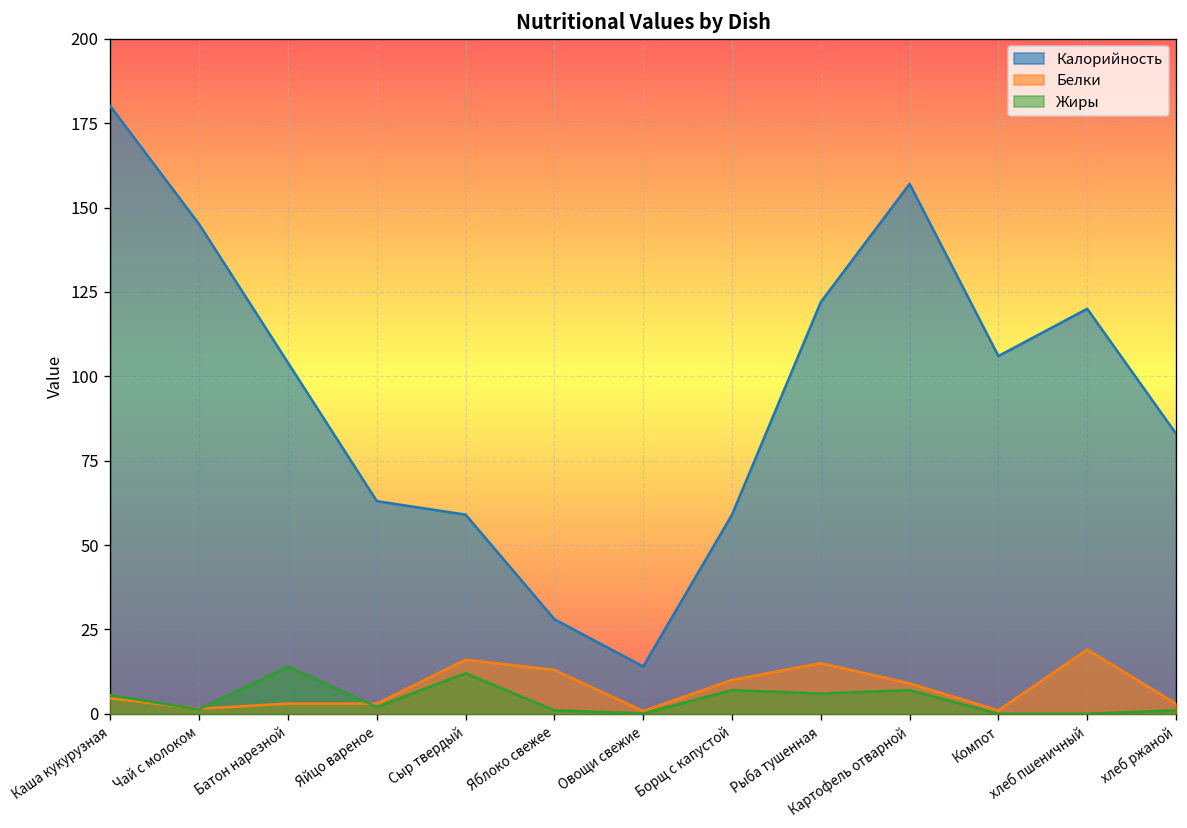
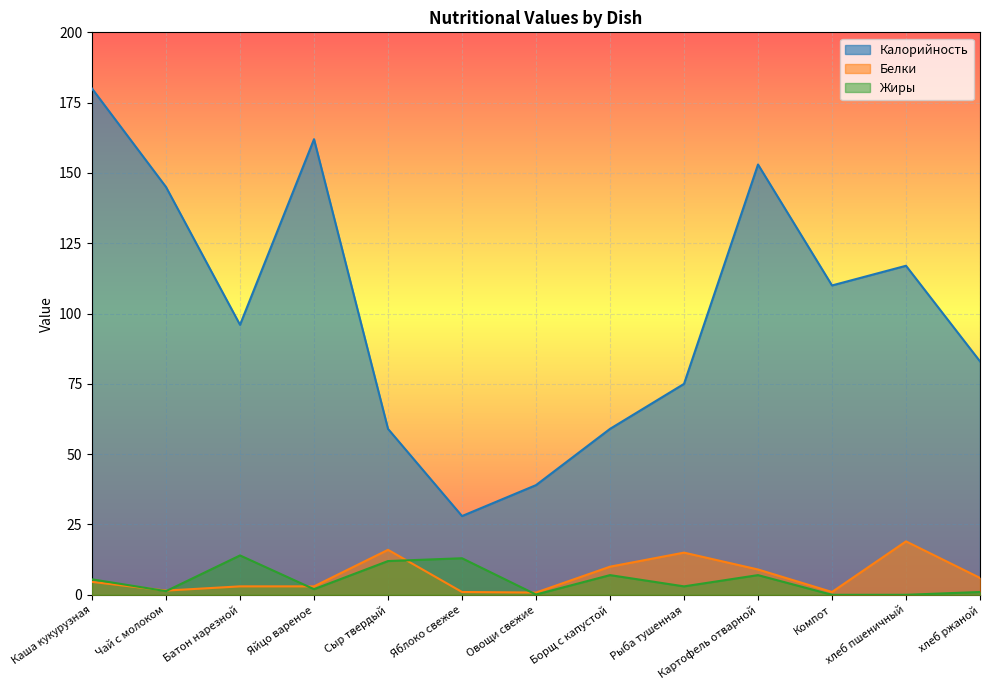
  {
    "Калорийность": {
      "Каша кукурузная": 180,
      "Чай с молоком": 145,
-     "Батон нарезной": 104,
-     "Яйцо вареное": 63,
+     "Батон нарезной": 96,
+     "Яйцо вареное": 162,
      "Сыр твердый": 59,
      "Яблоко свежее": 28,
-     "Овощи свежие": 14,
+     "Овощи свежие": 39,
      "Борщ с капустой": 59,
-     "Рыба тушенная": 122,
-     "Картофель отварной": 157,
-     "Компот": 106,
-     "хлеб пшеничный": 120,
+     "Рыба тушенная": 75,
+     "Картофель отварной": 153,
+     "Компот": 110,
+     "хлеб пшеничный": 117,
      "хлеб ржаной": 83
    },
    "Белки": {
      "Каша кукурузная": 5,
      "Батон нарезной": 3,
      "Яйцо вареное": 3,
      "Сыр твердый": 16,
-     "Яблоко свежее": 13,
+     "Яблоко свежее": 1,
      "Борщ с капустой": 10,
      "Рыба тушенная": 15,
      "Картофель отварной": 9,
      "Компот": 1,
      "хлеб пшеничный": 19,
-     "хлеб ржаной": 3
+     "хлеб ржаной": 6
    },
    "Жиры": {
      "Каша кукурузная": 6,
      "Батон нарезной": 14,
      "Яйцо вареное": 2,
      "Сыр твердый": 12,
-     "Яблоко свежее": 1,
+     "Яблоко свежее": 13,
      "Борщ с капустой": 7,
-     "Рыба тушенная": 6,
+     "Рыба тушенная": 3,
      "Картофель отварной": 7,
      "Компот": 0,
      "хлеб пшеничный": 0,
      "хлеб ржаной": 1
    }
  }
